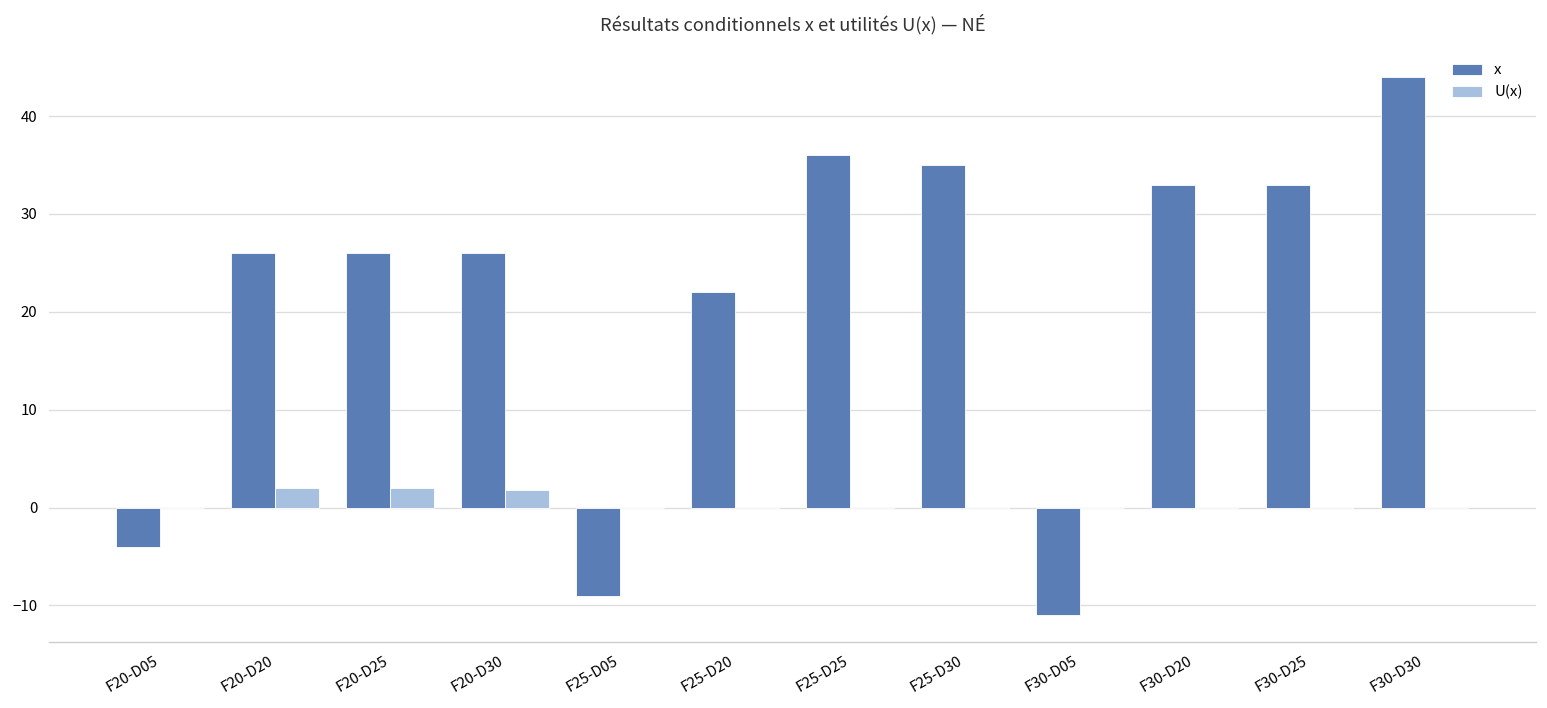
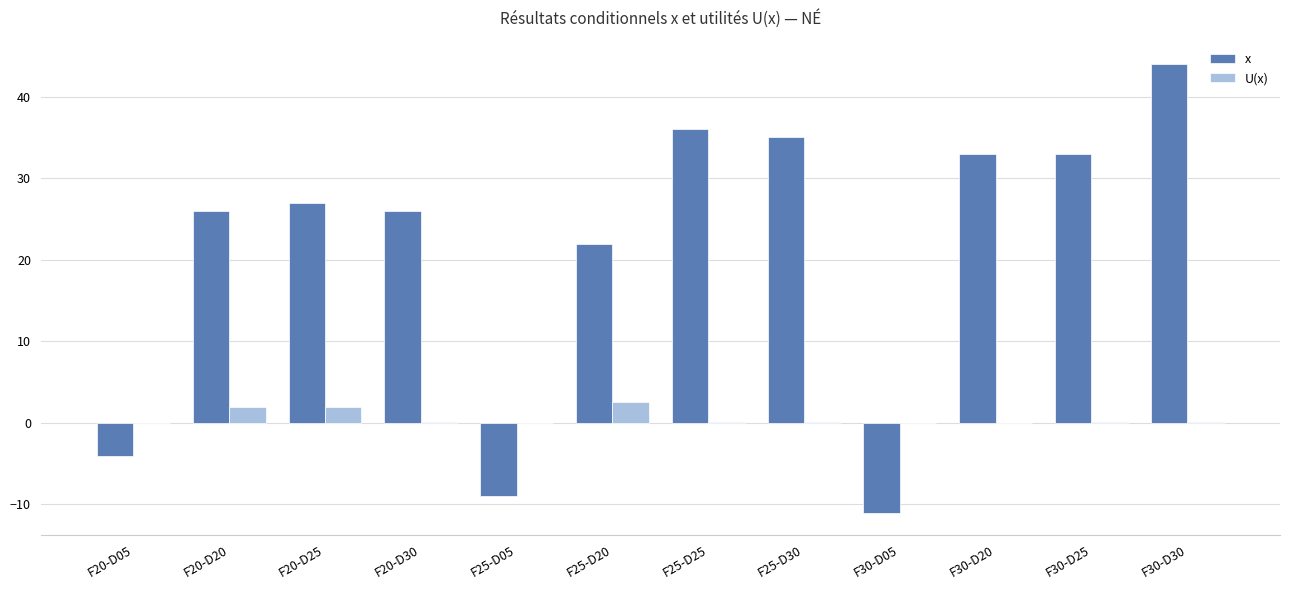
  {
    "x": {
      "F20-D05": -4,
      "F20-D20": 26,
-     "F20-D25": 26,
+     "F20-D25": 27,
      "F20-D30": 26,
      "F25-D05": -9,
      "F25-D20": 22,
      "F25-D25": 36,
      "F25-D30": 35,
      "F30-D05": -11,
      "F30-D20": 33,
      "F30-D25": 33,
      "F30-D30": 44
    },
    "U(x)": {
      "F20-D20": 2,
      "F20-D25": 2,
-     "F20-D30": 2,
-     "F25-D20": 0
+     "F20-D30": 0,
+     "F25-D20": 3
    }
  }
